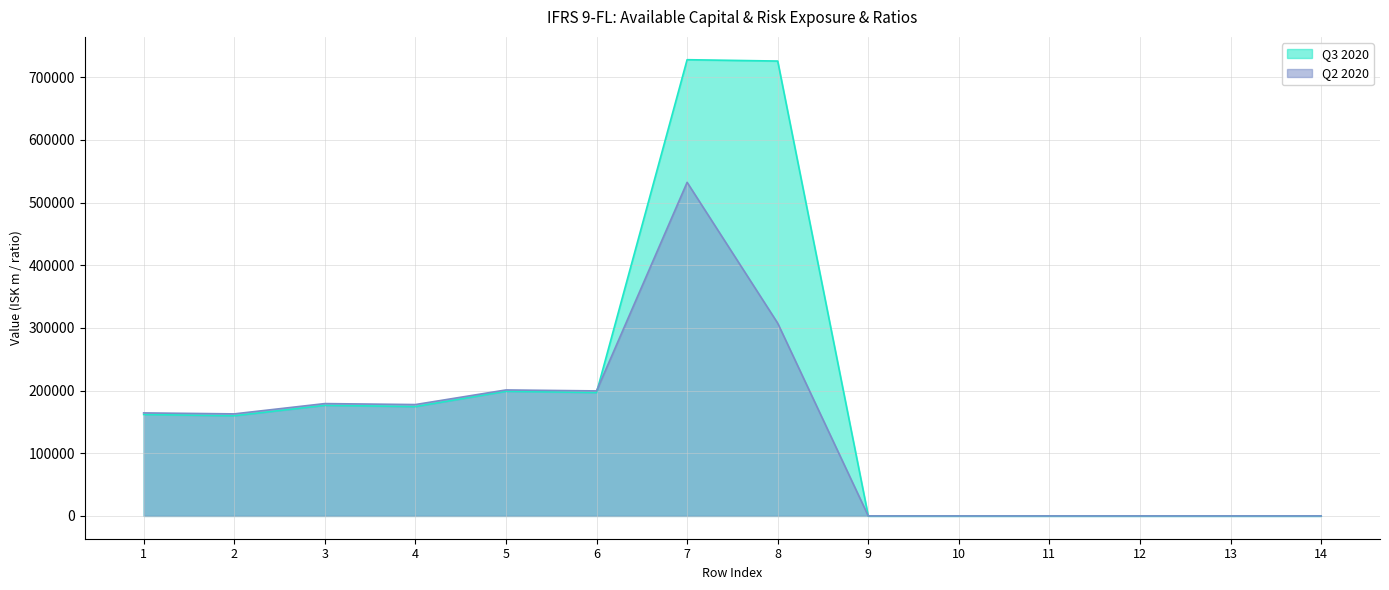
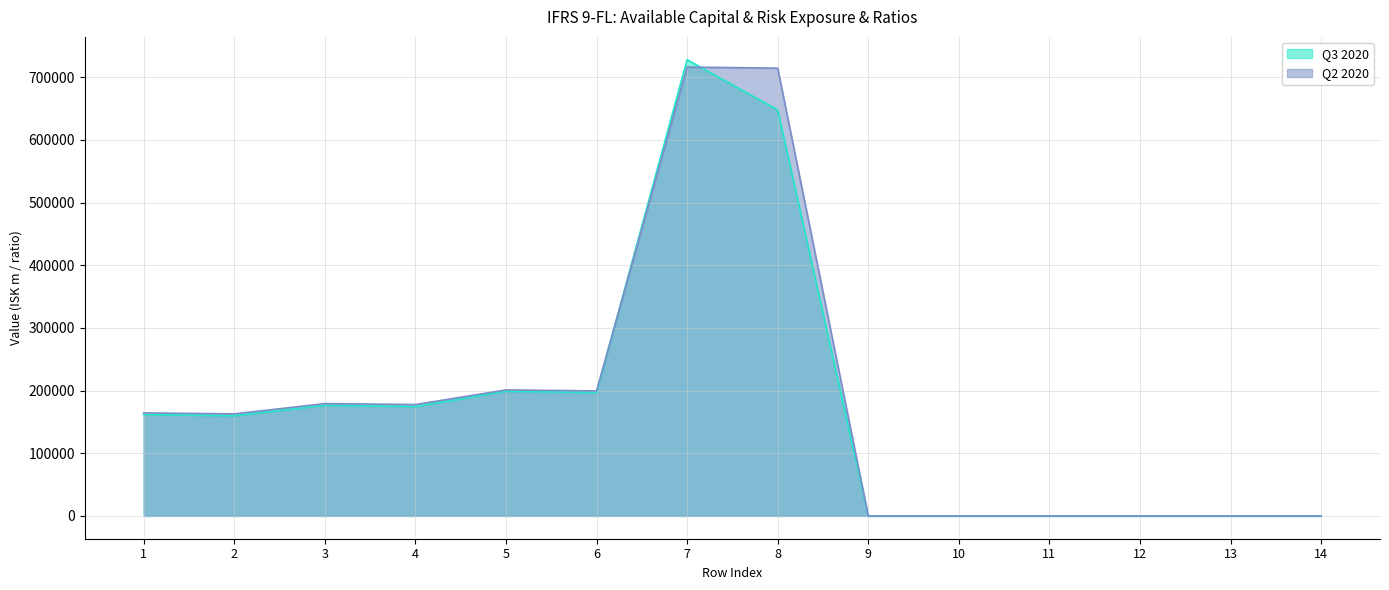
  {
    "Q3 2020": {
      "7": 730000,
-     "8": 730000
+     "8": 650000
    },
    "Q2 2020": {
-     "7": 530000,
-     "8": 310000
+     "7": 720000,
+     "8": 710000
    }
  }
